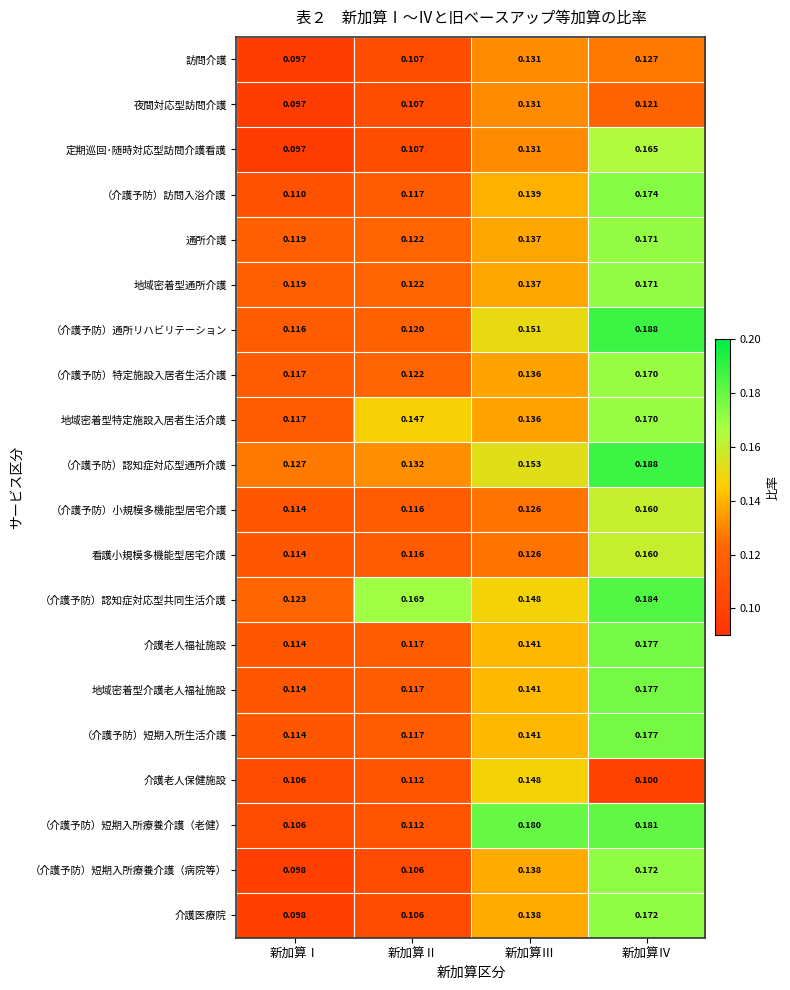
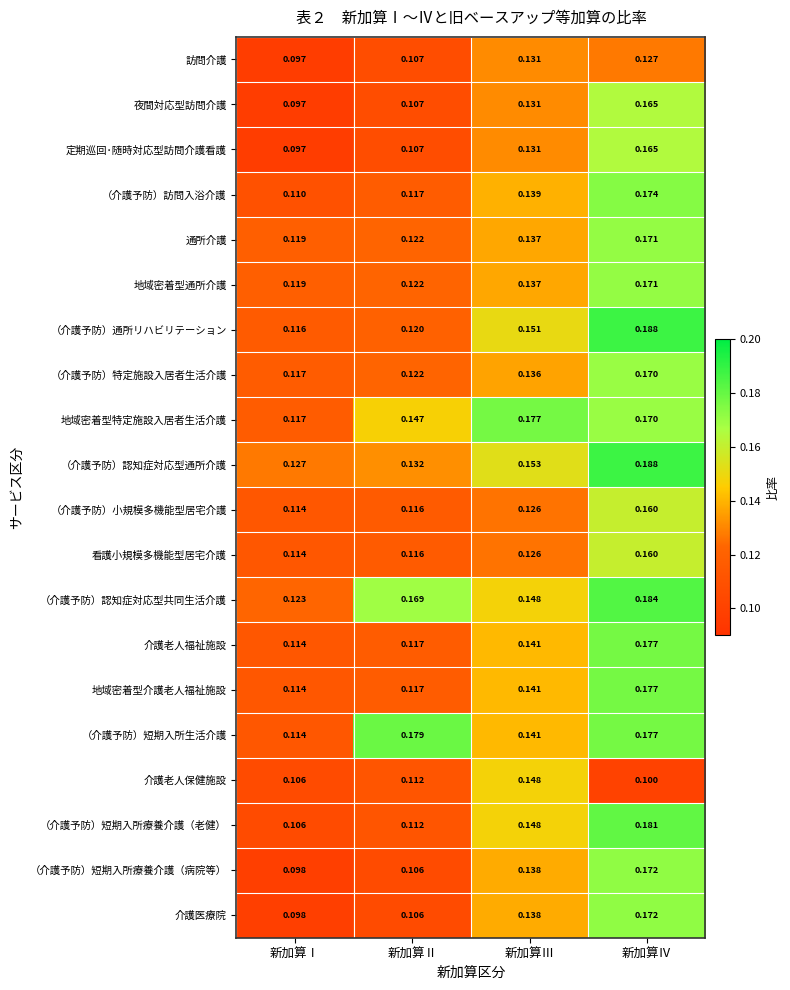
  {
    "訪問介護": {
      "新加算Ⅰ": 0.097,
      "新加算Ⅱ": 0.107,
      "新加算Ⅲ": 0.131,
      "新加算Ⅳ": 0.127
    },
    "夜間対応型訪問介護": {
      "新加算Ⅰ": 0.097,
      "新加算Ⅱ": 0.107,
      "新加算Ⅲ": 0.131,
-     "新加算Ⅳ": 0.121
+     "新加算Ⅳ": 0.165
    },
    "定期巡回･随時対応型訪問介護看護": {
      "新加算Ⅰ": 0.097,
      "新加算Ⅱ": 0.107,
      "新加算Ⅲ": 0.131,
      "新加算Ⅳ": 0.165
    },
    "（介護予防）訪問入浴介護": {
      "新加算Ⅰ": 0.110,
      "新加算Ⅱ": 0.117,
      "新加算Ⅲ": 0.139,
      "新加算Ⅳ": 0.174
    },
    "通所介護": {
      "新加算Ⅰ": 0.119,
      "新加算Ⅱ": 0.122,
      "新加算Ⅲ": 0.137,
      "新加算Ⅳ": 0.171
    },
    "地域密着型通所介護": {
      "新加算Ⅰ": 0.119,
      "新加算Ⅱ": 0.122,
      "新加算Ⅲ": 0.137,
      "新加算Ⅳ": 0.171
    },
    "（介護予防）通所リハビリテーション": {
      "新加算Ⅰ": 0.116,
      "新加算Ⅱ": 0.120,
      "新加算Ⅲ": 0.151,
      "新加算Ⅳ": 0.188
    },
    "（介護予防）特定施設入居者生活介護": {
      "新加算Ⅰ": 0.117,
      "新加算Ⅱ": 0.122,
      "新加算Ⅲ": 0.136,
      "新加算Ⅳ": 0.170
    },
    "地域密着型特定施設入居者生活介護": {
      "新加算Ⅰ": 0.117,
      "新加算Ⅱ": 0.147,
-     "新加算Ⅲ": 0.136,
+     "新加算Ⅲ": 0.177,
      "新加算Ⅳ": 0.170
    },
    "（介護予防）認知症対応型通所介護": {
      "新加算Ⅰ": 0.127,
      "新加算Ⅱ": 0.132,
      "新加算Ⅲ": 0.153,
      "新加算Ⅳ": 0.188
    },
    "（介護予防）小規模多機能型居宅介護": {
      "新加算Ⅰ": 0.114,
      "新加算Ⅱ": 0.116,
      "新加算Ⅲ": 0.126,
      "新加算Ⅳ": 0.160
    },
    "看護小規模多機能型居宅介護": {
      "新加算Ⅰ": 0.114,
      "新加算Ⅱ": 0.116,
      "新加算Ⅲ": 0.126,
      "新加算Ⅳ": 0.160
    },
    "（介護予防）認知症対応型共同生活介護": {
      "新加算Ⅰ": 0.123,
      "新加算Ⅱ": 0.169,
      "新加算Ⅲ": 0.148,
      "新加算Ⅳ": 0.184
    },
    "介護老人福祉施設": {
      "新加算Ⅰ": 0.114,
      "新加算Ⅱ": 0.117,
      "新加算Ⅲ": 0.141,
      "新加算Ⅳ": 0.177
    },
    "地域密着型介護老人福祉施設": {
      "新加算Ⅰ": 0.114,
      "新加算Ⅱ": 0.117,
      "新加算Ⅲ": 0.141,
      "新加算Ⅳ": 0.177
    },
    "（介護予防）短期入所生活介護": {
      "新加算Ⅰ": 0.114,
-     "新加算Ⅱ": 0.117,
+     "新加算Ⅱ": 0.179,
      "新加算Ⅲ": 0.141,
      "新加算Ⅳ": 0.177
    },
    "介護老人保健施設": {
      "新加算Ⅰ": 0.106,
      "新加算Ⅱ": 0.112,
      "新加算Ⅲ": 0.148,
      "新加算Ⅳ": 0.100
    },
    "（介護予防）短期入所療養介護（老健）": {
      "新加算Ⅰ": 0.106,
      "新加算Ⅱ": 0.112,
-     "新加算Ⅲ": 0.180,
+     "新加算Ⅲ": 0.148,
      "新加算Ⅳ": 0.181
    },
    "（介護予防）短期入所療養介護（病院等）": {
      "新加算Ⅰ": 0.098,
      "新加算Ⅱ": 0.106,
      "新加算Ⅲ": 0.138,
      "新加算Ⅳ": 0.172
    },
    "介護医療院": {
      "新加算Ⅰ": 0.098,
      "新加算Ⅱ": 0.106,
      "新加算Ⅲ": 0.138,
      "新加算Ⅳ": 0.172
    }
  }
